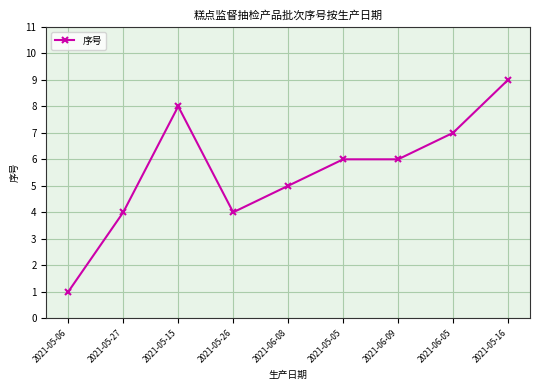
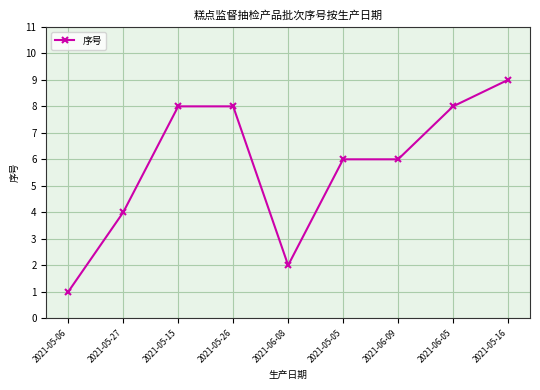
  {
    "2021-05-06": 1,
    "2021-05-27": 4,
    "2021-05-15": 8,
-   "2021-05-26": 4,
-   "2021-06-08": 5,
+   "2021-05-26": 8,
+   "2021-06-08": 2,
    "2021-05-05": 6,
    "2021-06-09": 6,
-   "2021-06-05": 7,
+   "2021-06-05": 8,
    "2021-05-16": 9
  }
